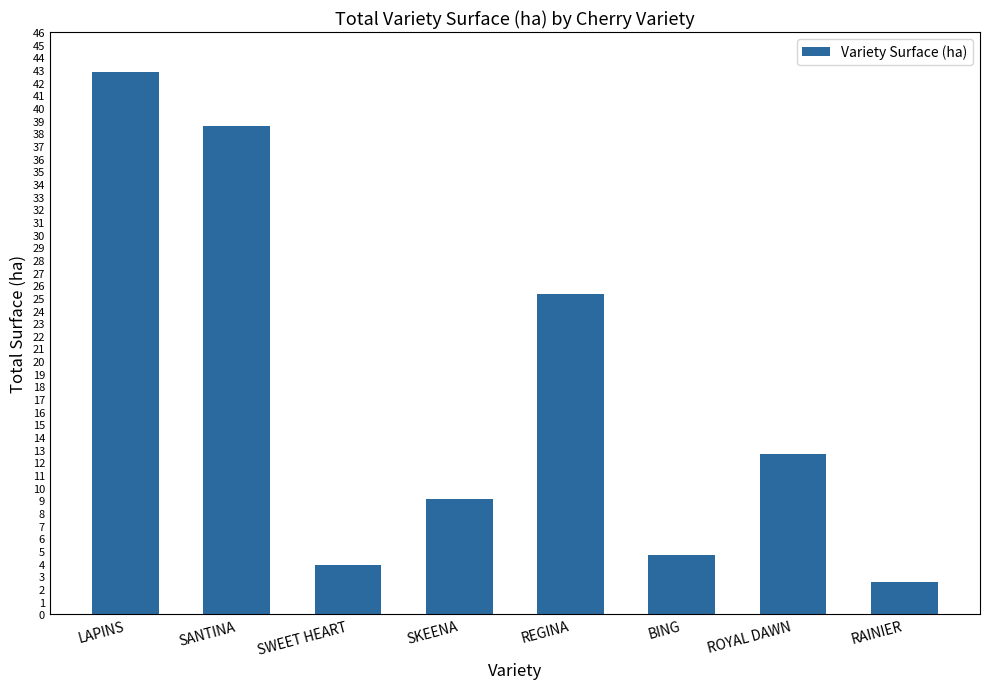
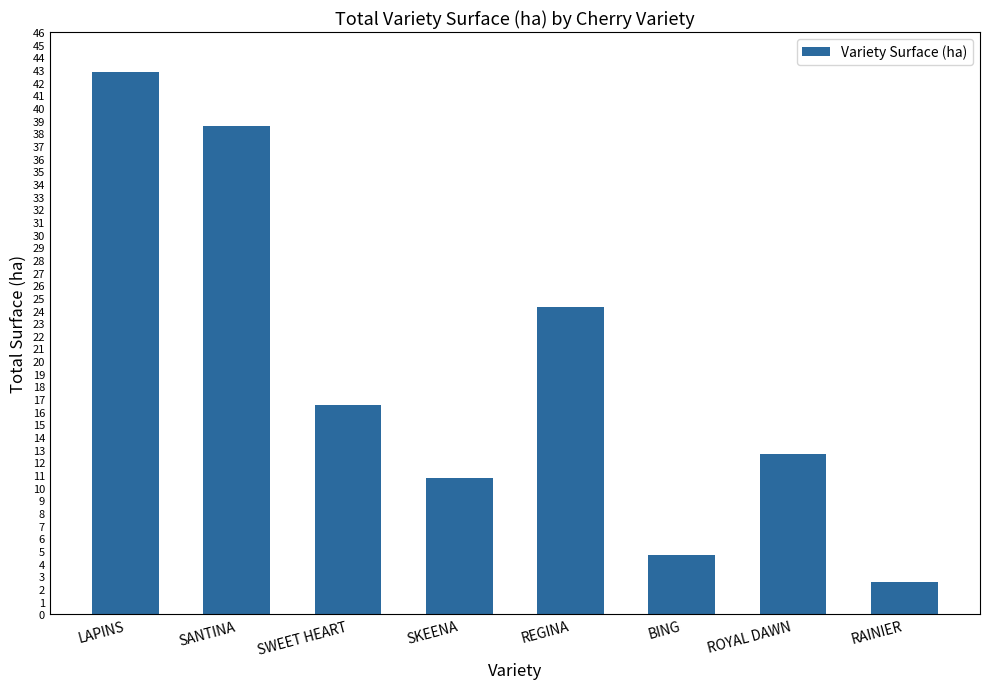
  {
    "LAPINS": 42.8,
    "SANTINA": 38.6,
-   "SWEET HEART": 3.9,
-   "SKEENA": 9.1,
-   "REGINA": 25.3,
+   "SWEET HEART": 16.5,
+   "SKEENA": 10.8,
+   "REGINA": 24.3,
    "BING": 4.7,
    "ROYAL DAWN": 12.7,
    "RAINIER": 2.6
  }
